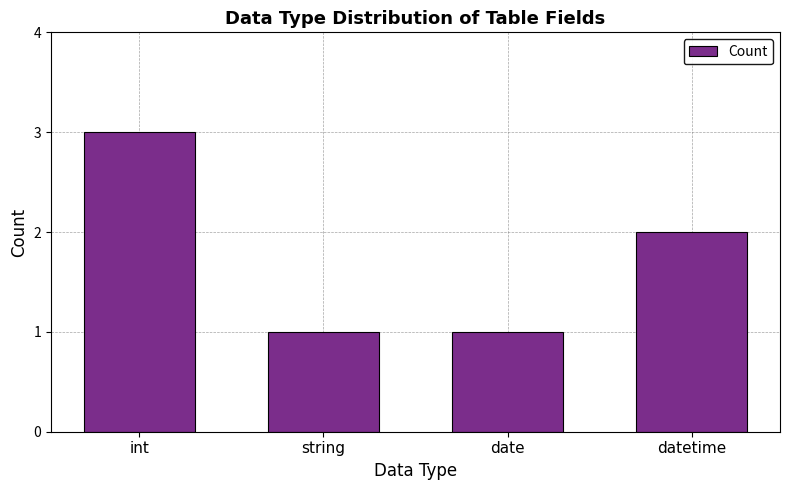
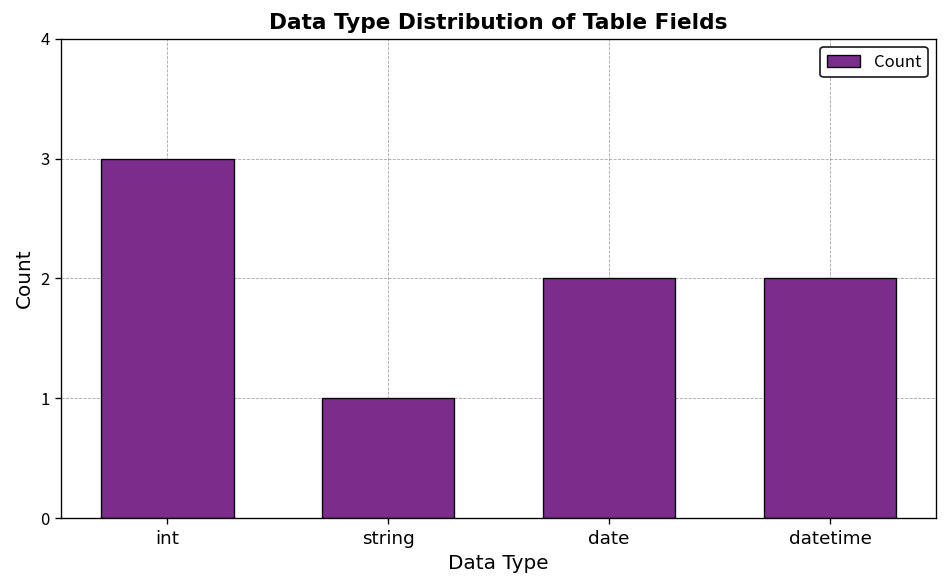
  {
    "int": 3,
    "string": 1,
-   "date": 1,
+   "date": 2,
    "datetime": 2
  }
